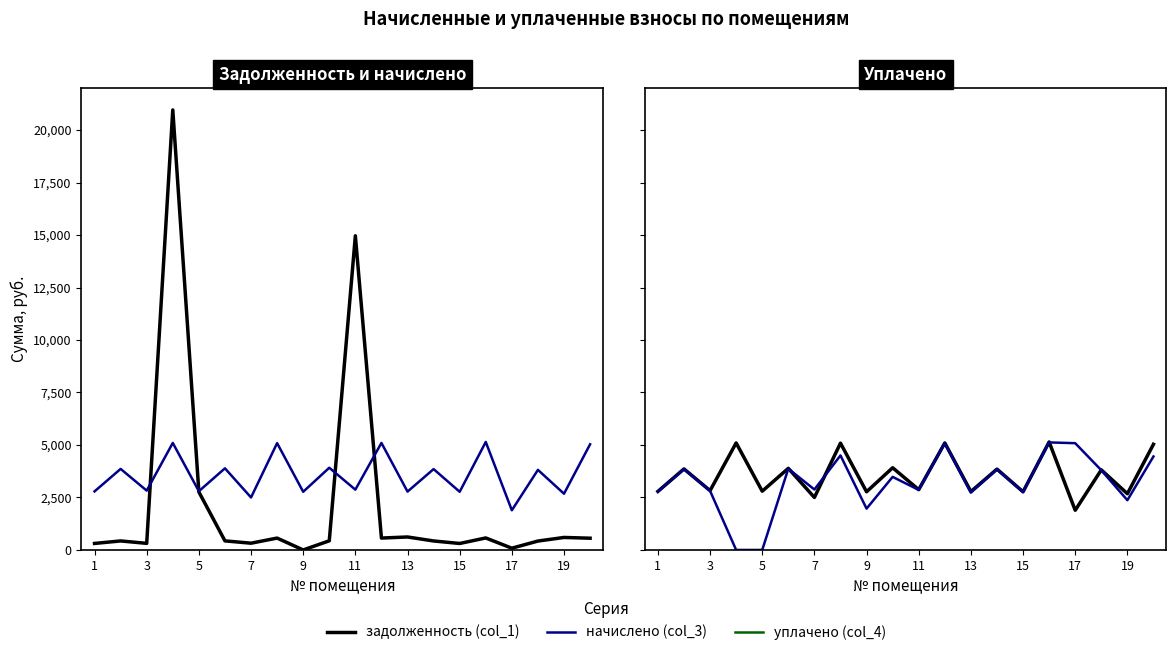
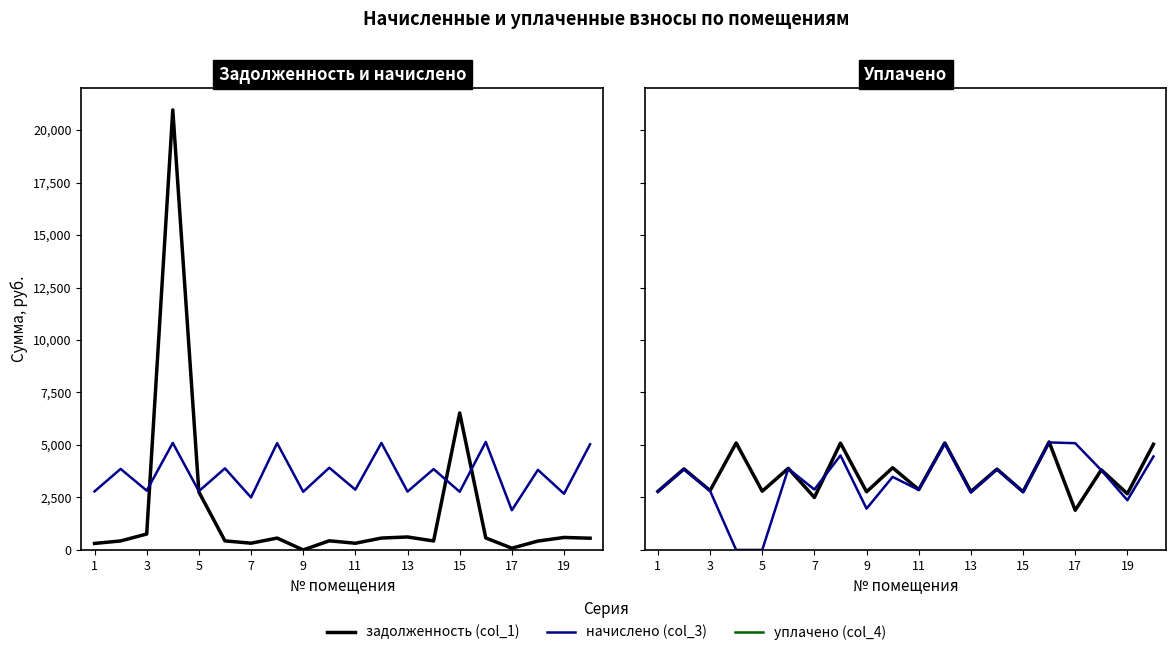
  {
    "Задолженность и начислено": {
      "задолженность (col_1)": {
        "1": "300",
-       "3": "300",
+       "3": "800",
        "7": "300",
        "9": "0",
-       "11": "15,000",
+       "11": "300",
        "13": "600",
-       "15": "300",
+       "15": "6,500",
        "17": "100",
        "19": "600"
      },
      "начислено (col_3)": {
        "1": "2,800",
        "3": "2,800",
        "7": "2,500",
        "9": "2,800",
        "11": "2,900",
        "13": "2,800",
        "15": "2,800",
        "17": "1,900",
        "19": "2,700"
      }
    }
  }
